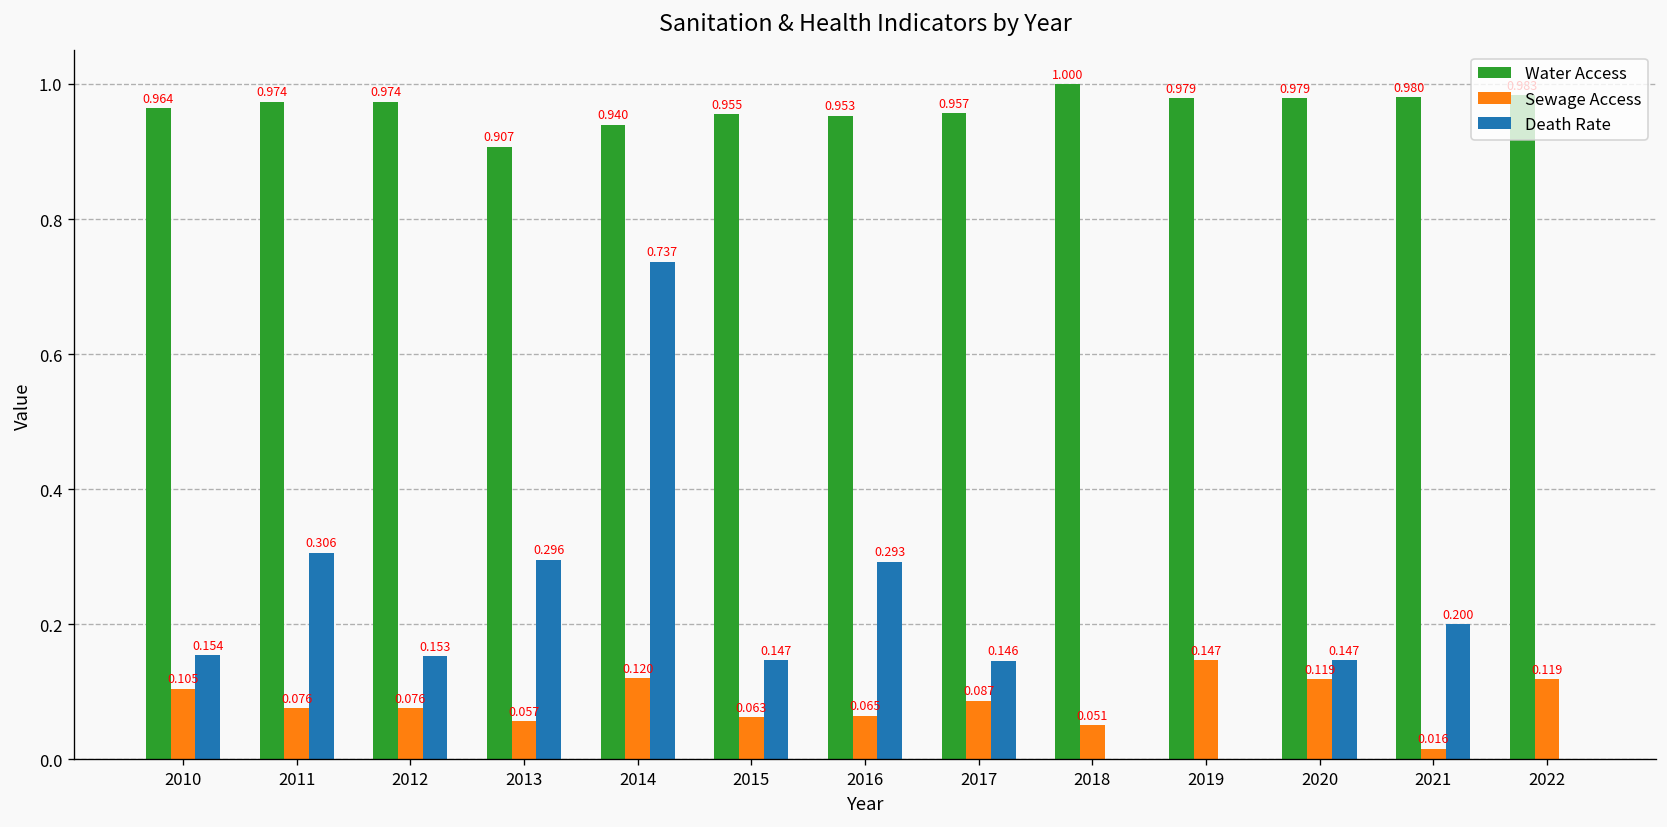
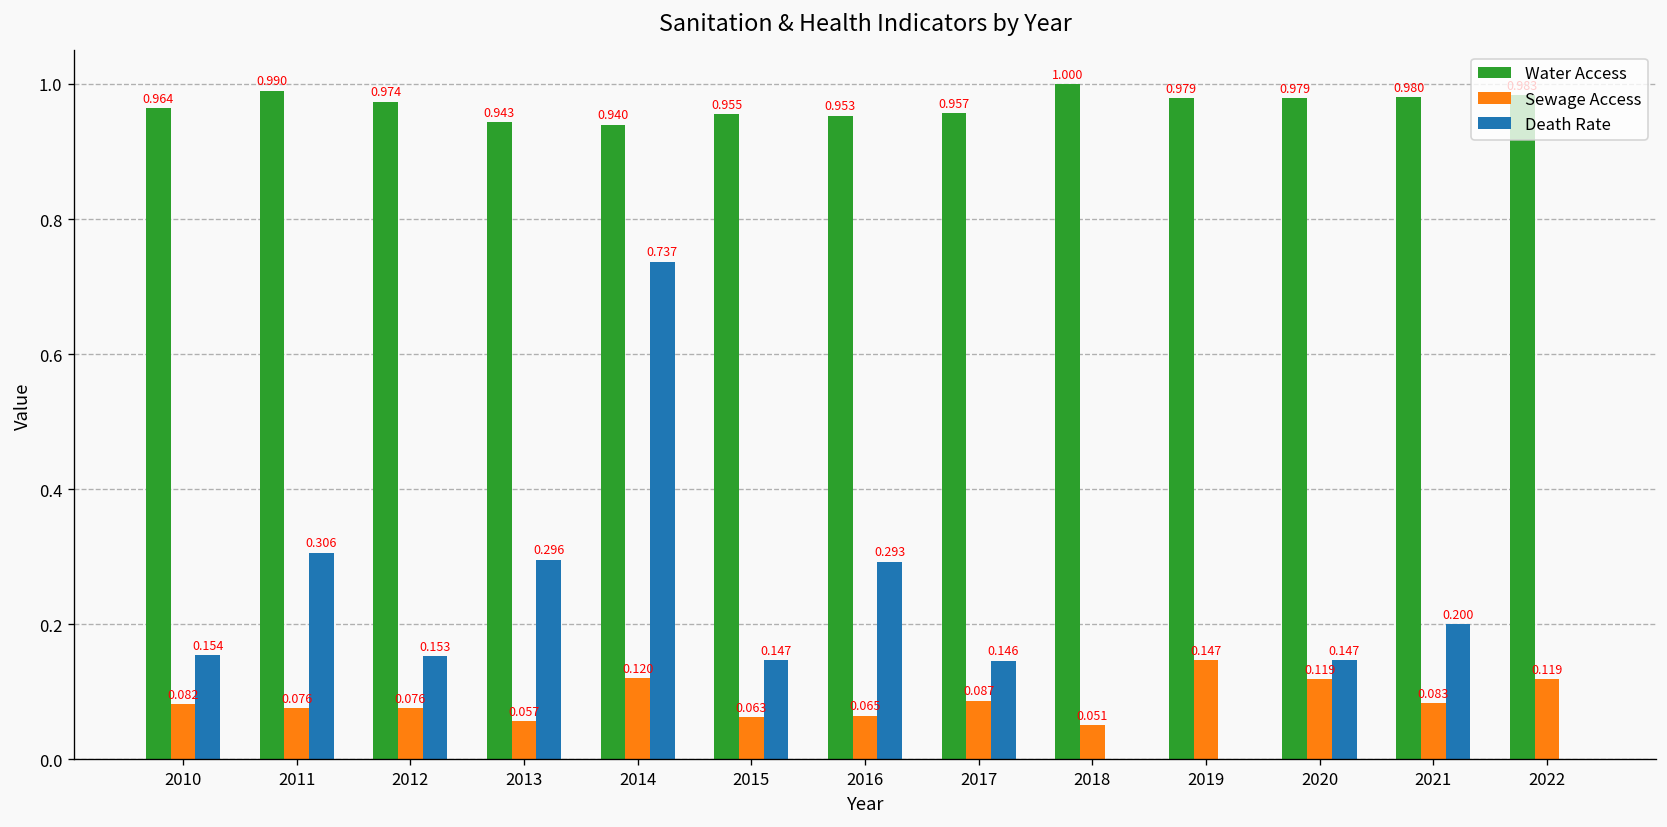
  {
    "Water Access": {
      "2010": 0.964,
-     "2011": 0.974,
+     "2011": 0.990,
      "2012": 0.974,
-     "2013": 0.907,
+     "2013": 0.943,
      "2014": 0.940,
      "2015": 0.955,
      "2016": 0.953,
      "2017": 0.957,
      "2018": 1.000,
      "2019": 0.979,
      "2020": 0.979,
      "2021": 0.980
    },
    "Sewage Access": {
-     "2010": 0.105,
+     "2010": 0.082,
      "2011": 0.076,
      "2012": 0.076,
      "2013": 0.057,
      "2014": 0.120,
      "2015": 0.063,
      "2016": 0.065,
      "2017": 0.087,
      "2018": 0.051,
      "2019": 0.147,
      "2020": 0.119,
-     "2021": 0.016,
+     "2021": 0.083,
      "2022": 0.119
    },
    "Death Rate": {
      "2010": 0.154,
      "2011": 0.306,
      "2012": 0.153,
      "2013": 0.296,
      "2014": 0.737,
      "2015": 0.147,
      "2016": 0.293,
      "2017": 0.146,
      "2020": 0.147,
      "2021": 0.200
    }
  }
